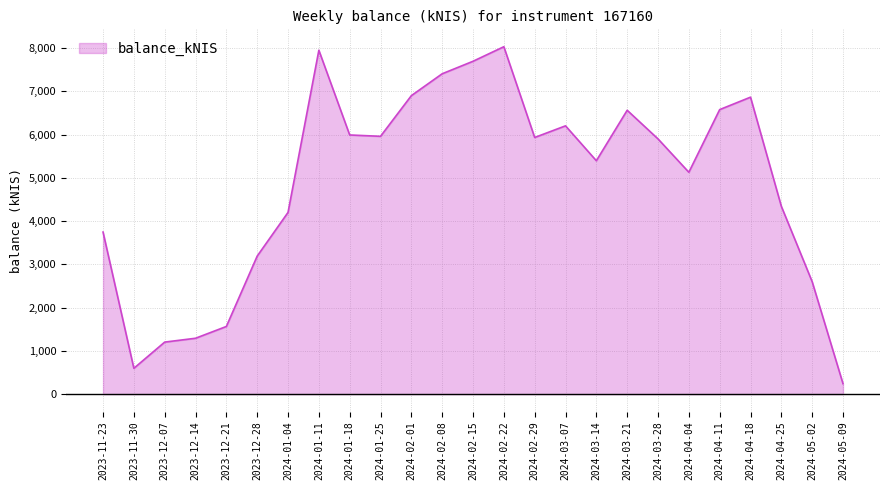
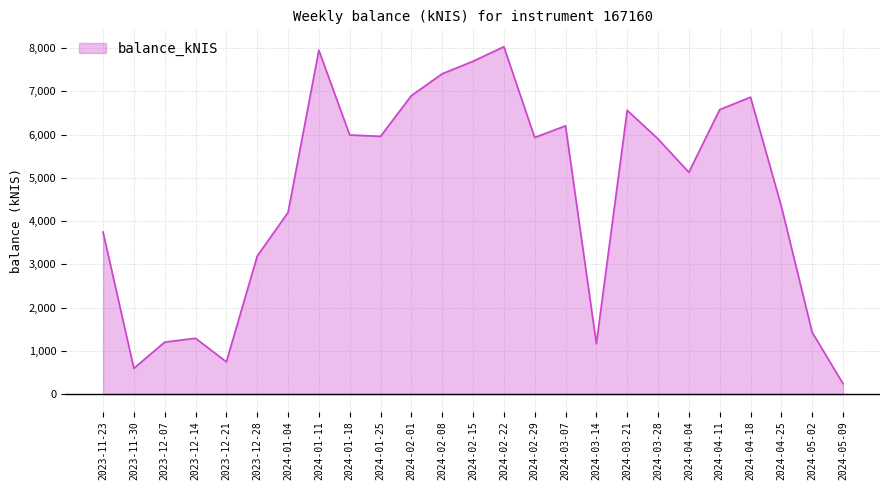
  {
    "2023-11-23": "3,700",
    "2023-11-30": "600",
    "2023-12-07": "1,200",
    "2023-12-14": "1,300",
-   "2023-12-21": "1,600",
+   "2023-12-21": "700",
    "2023-12-28": "3,200",
    "2024-01-04": "4,200",
    "2024-01-11": "7,900",
    "2024-01-18": "6,000",
    "2024-01-25": "6,000",
    "2024-02-01": "6,900",
    "2024-02-08": "7,400",
    "2024-02-15": "7,700",
    "2024-02-22": "8,000",
    "2024-02-29": "5,900",
    "2024-03-07": "6,200",
-   "2024-03-14": "5,400",
+   "2024-03-14": "1,200",
    "2024-03-21": "6,600",
    "2024-03-28": "5,900",
    "2024-04-04": "5,100",
    "2024-04-11": "6,600",
    "2024-04-18": "6,900",
    "2024-04-25": "4,300",
-   "2024-05-02": "2,600",
+   "2024-05-02": "1,400",
    "2024-05-09": "200"
  }
